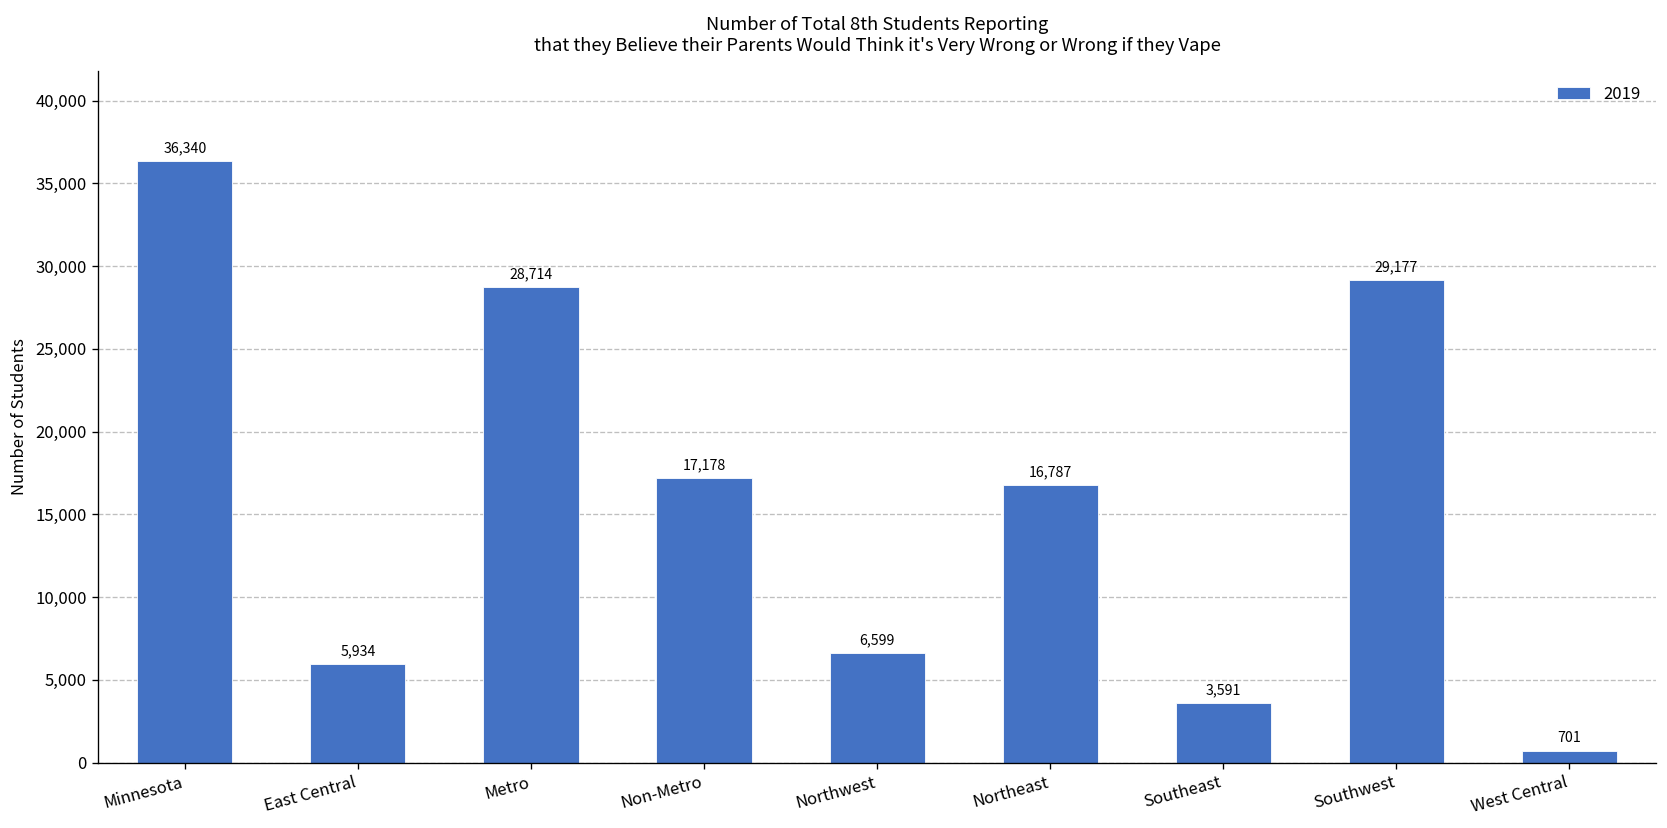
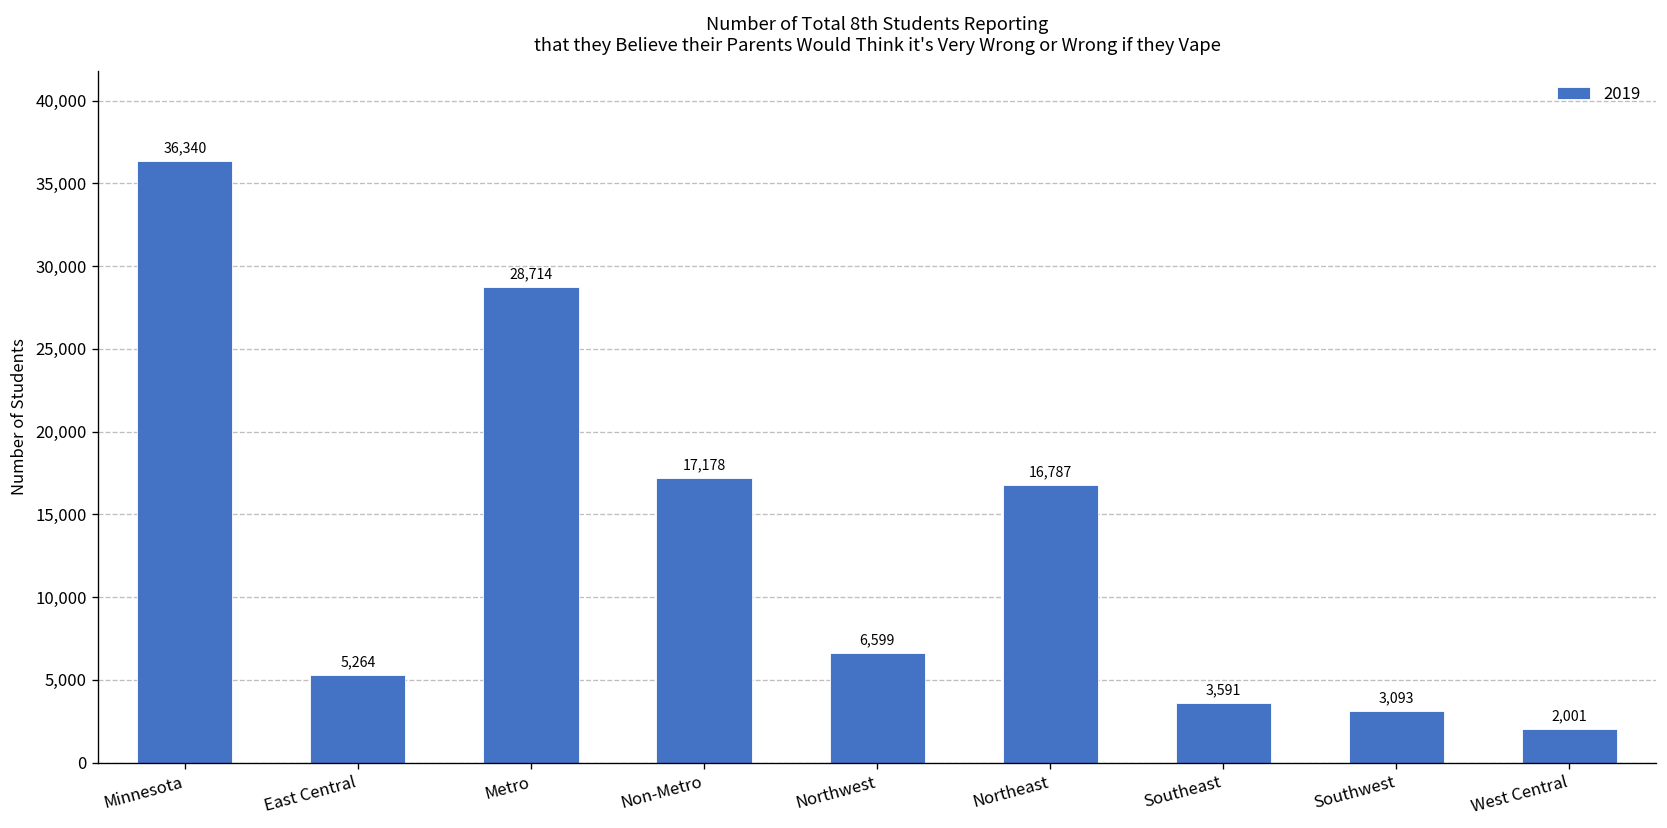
  {
    "Minnesota": "36,340",
-   "East Central": "5,934",
+   "East Central": "5,264",
    "Non-Metro": "17,178",
    "Northwest": "6,599",
    "Northeast": "16,787",
    "Southeast": "3,591",
-   "Southwest": "29,177",
-   "West Central": "701"
+   "Southwest": "3,093",
+   "West Central": "2,001"
  }
